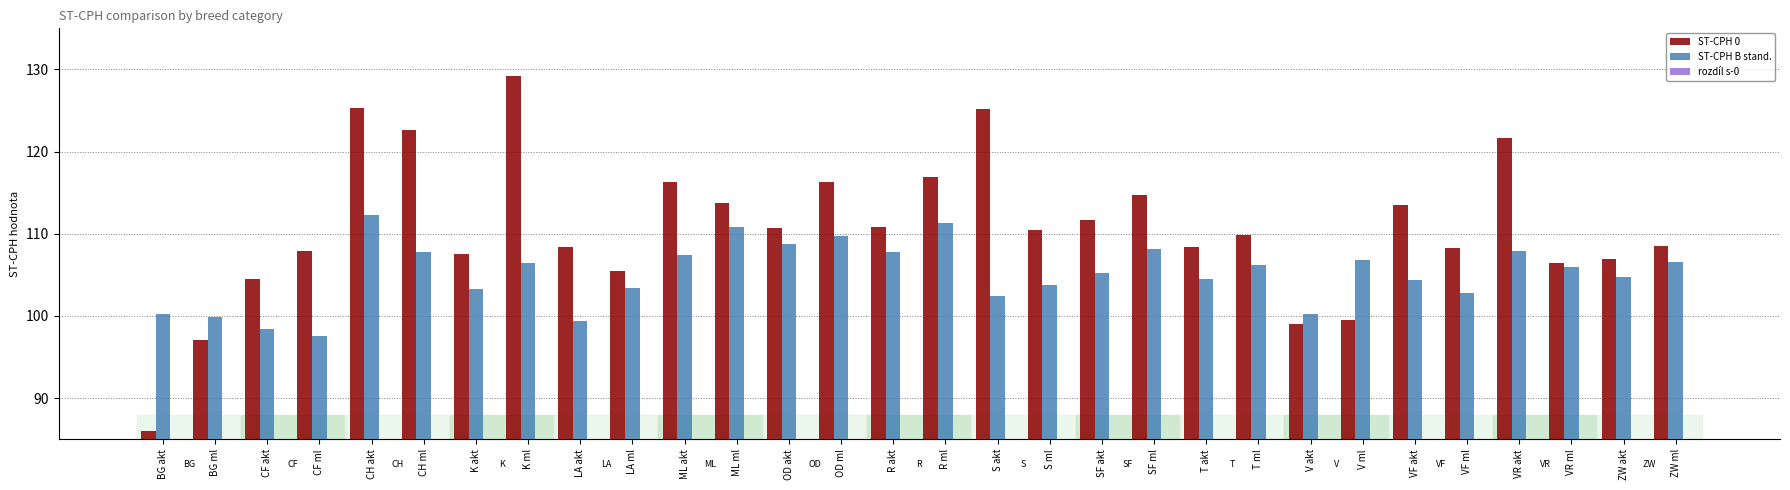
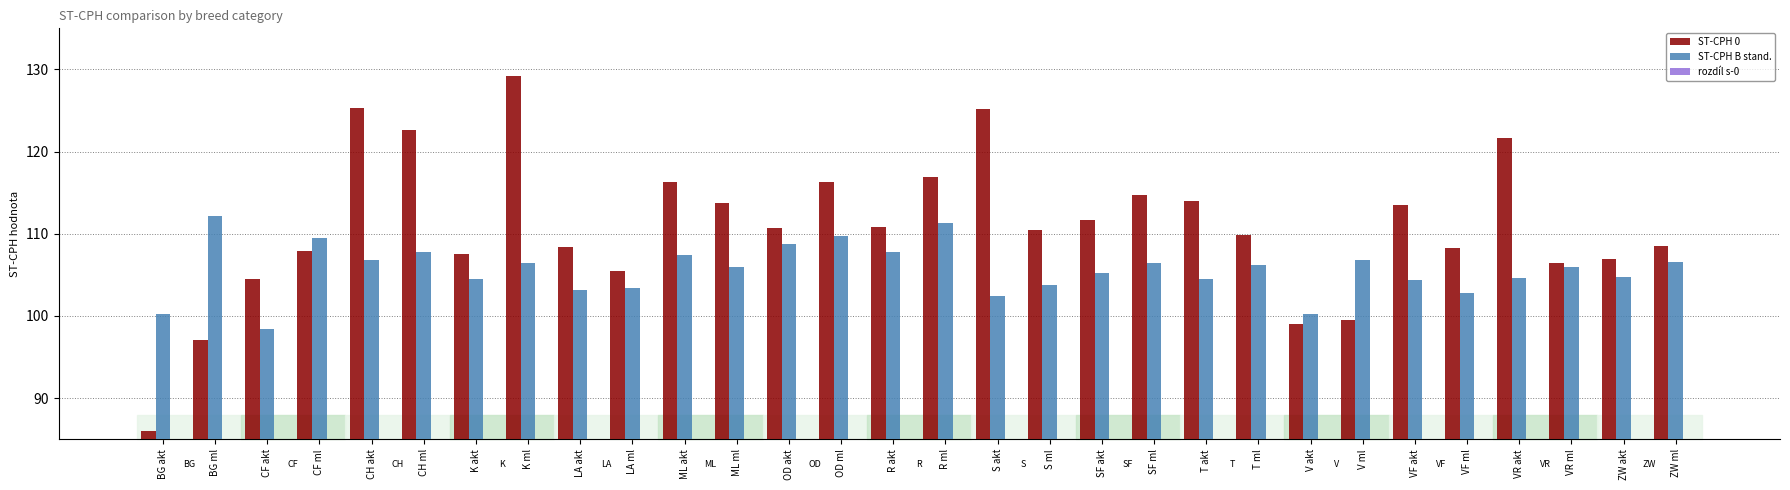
  {
    "ST-CPH 0": {
      "BG akt": 86,
      "BG ml": 97,
      "CF akt": 104,
      "CF ml": 108,
      "CH akt": 125,
      "CH ml": 123,
      "K akt": 108,
      "K ml": 129,
      "LA akt": 108,
      "LA ml": 106,
      "ML akt": 116,
      "ML ml": 114,
      "OD akt": 111,
      "OD ml": 116,
      "R akt": 111,
      "R ml": 117,
      "S akt": 125,
      "S ml": 110,
      "SF akt": 112,
      "SF ml": 115,
-     "T akt": 108,
+     "T akt": 114,
      "T ml": 110,
      "V akt": 99,
      "V ml": 100,
      "VF akt": 114,
      "VF ml": 108,
      "VR akt": 122,
      "VR ml": 106,
      "ZW akt": 107,
      "ZW ml": 108
    },
    "ST-CPH B stand.": {
      "BG akt": 100,
-     "BG ml": 100,
+     "BG ml": 112,
      "CF akt": 98,
-     "CF ml": 98,
-     "CH akt": 112,
+     "CF ml": 109,
+     "CH akt": 107,
      "CH ml": 108,
-     "K akt": 103,
+     "K akt": 105,
      "K ml": 106,
-     "LA akt": 99,
+     "LA akt": 103,
      "LA ml": 103,
      "ML akt": 107,
-     "ML ml": 111,
+     "ML ml": 106,
      "OD akt": 109,
      "OD ml": 110,
      "R akt": 108,
      "R ml": 111,
      "S akt": 102,
      "S ml": 104,
      "SF akt": 105,
-     "SF ml": 108,
+     "SF ml": 106,
      "T akt": 105,
      "T ml": 106,
      "V akt": 100,
      "V ml": 107,
      "VF akt": 104,
      "VF ml": 103,
-     "VR akt": 108,
+     "VR akt": 105,
      "VR ml": 106,
      "ZW akt": 105,
      "ZW ml": 107
    }
  }
